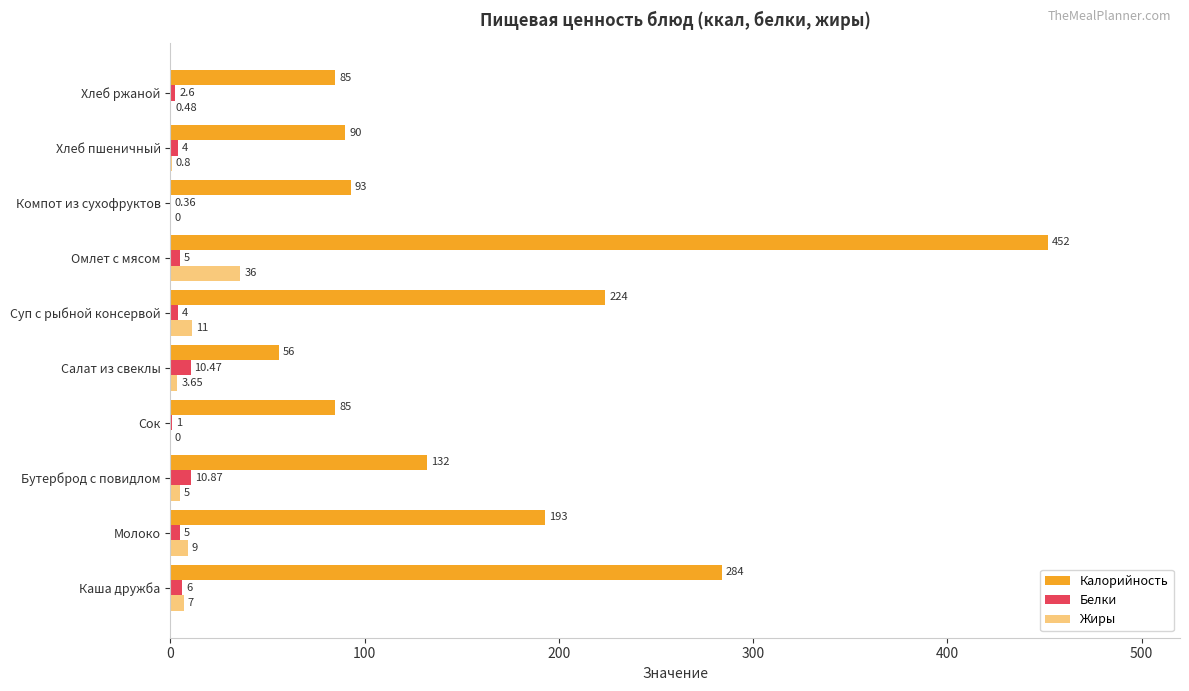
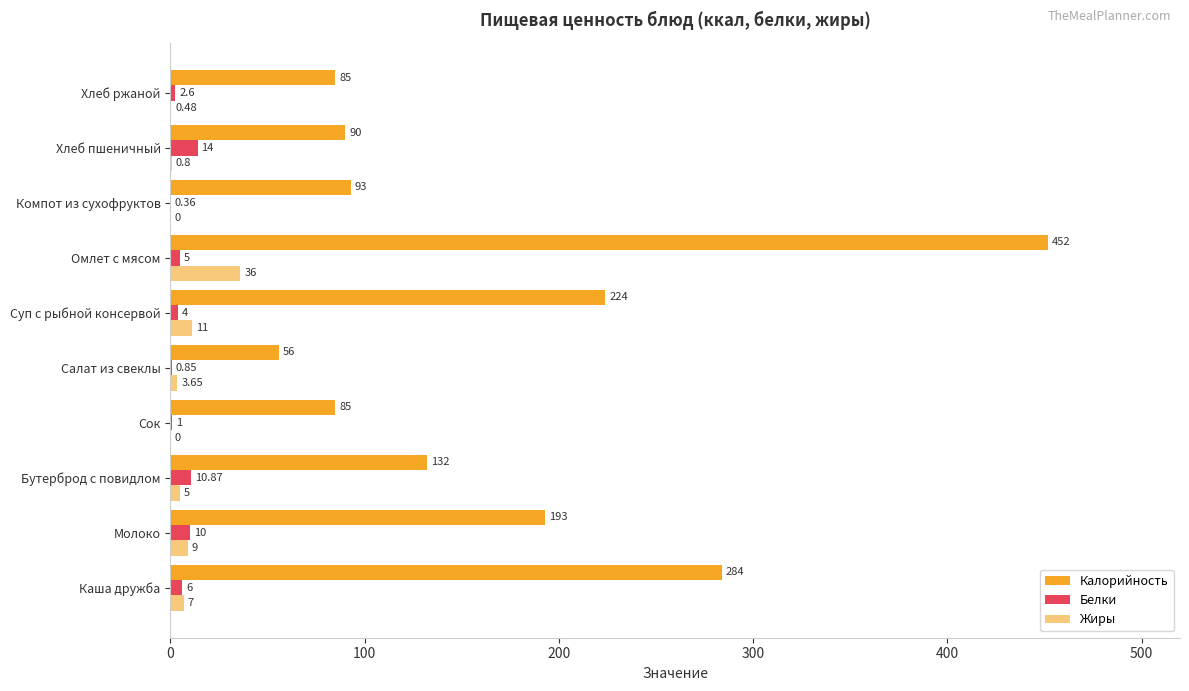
  {
    "Белки": {
      "Хлеб ржаной": 2.6,
-     "Хлеб пшеничный": 4,
+     "Хлеб пшеничный": 14,
      "Компот из сухофруктов": 0.36,
      "Омлет с мясом": 5,
      "Суп с рыбной консервой": 4,
-     "Салат из свеклы": 10.47,
+     "Салат из свеклы": 0.85,
      "Сок": 1,
      "Бутерброд с повидлом": 10.87,
-     "Молоко": 5,
+     "Молоко": 10,
      "Каша дружба": 6
    }
  }
